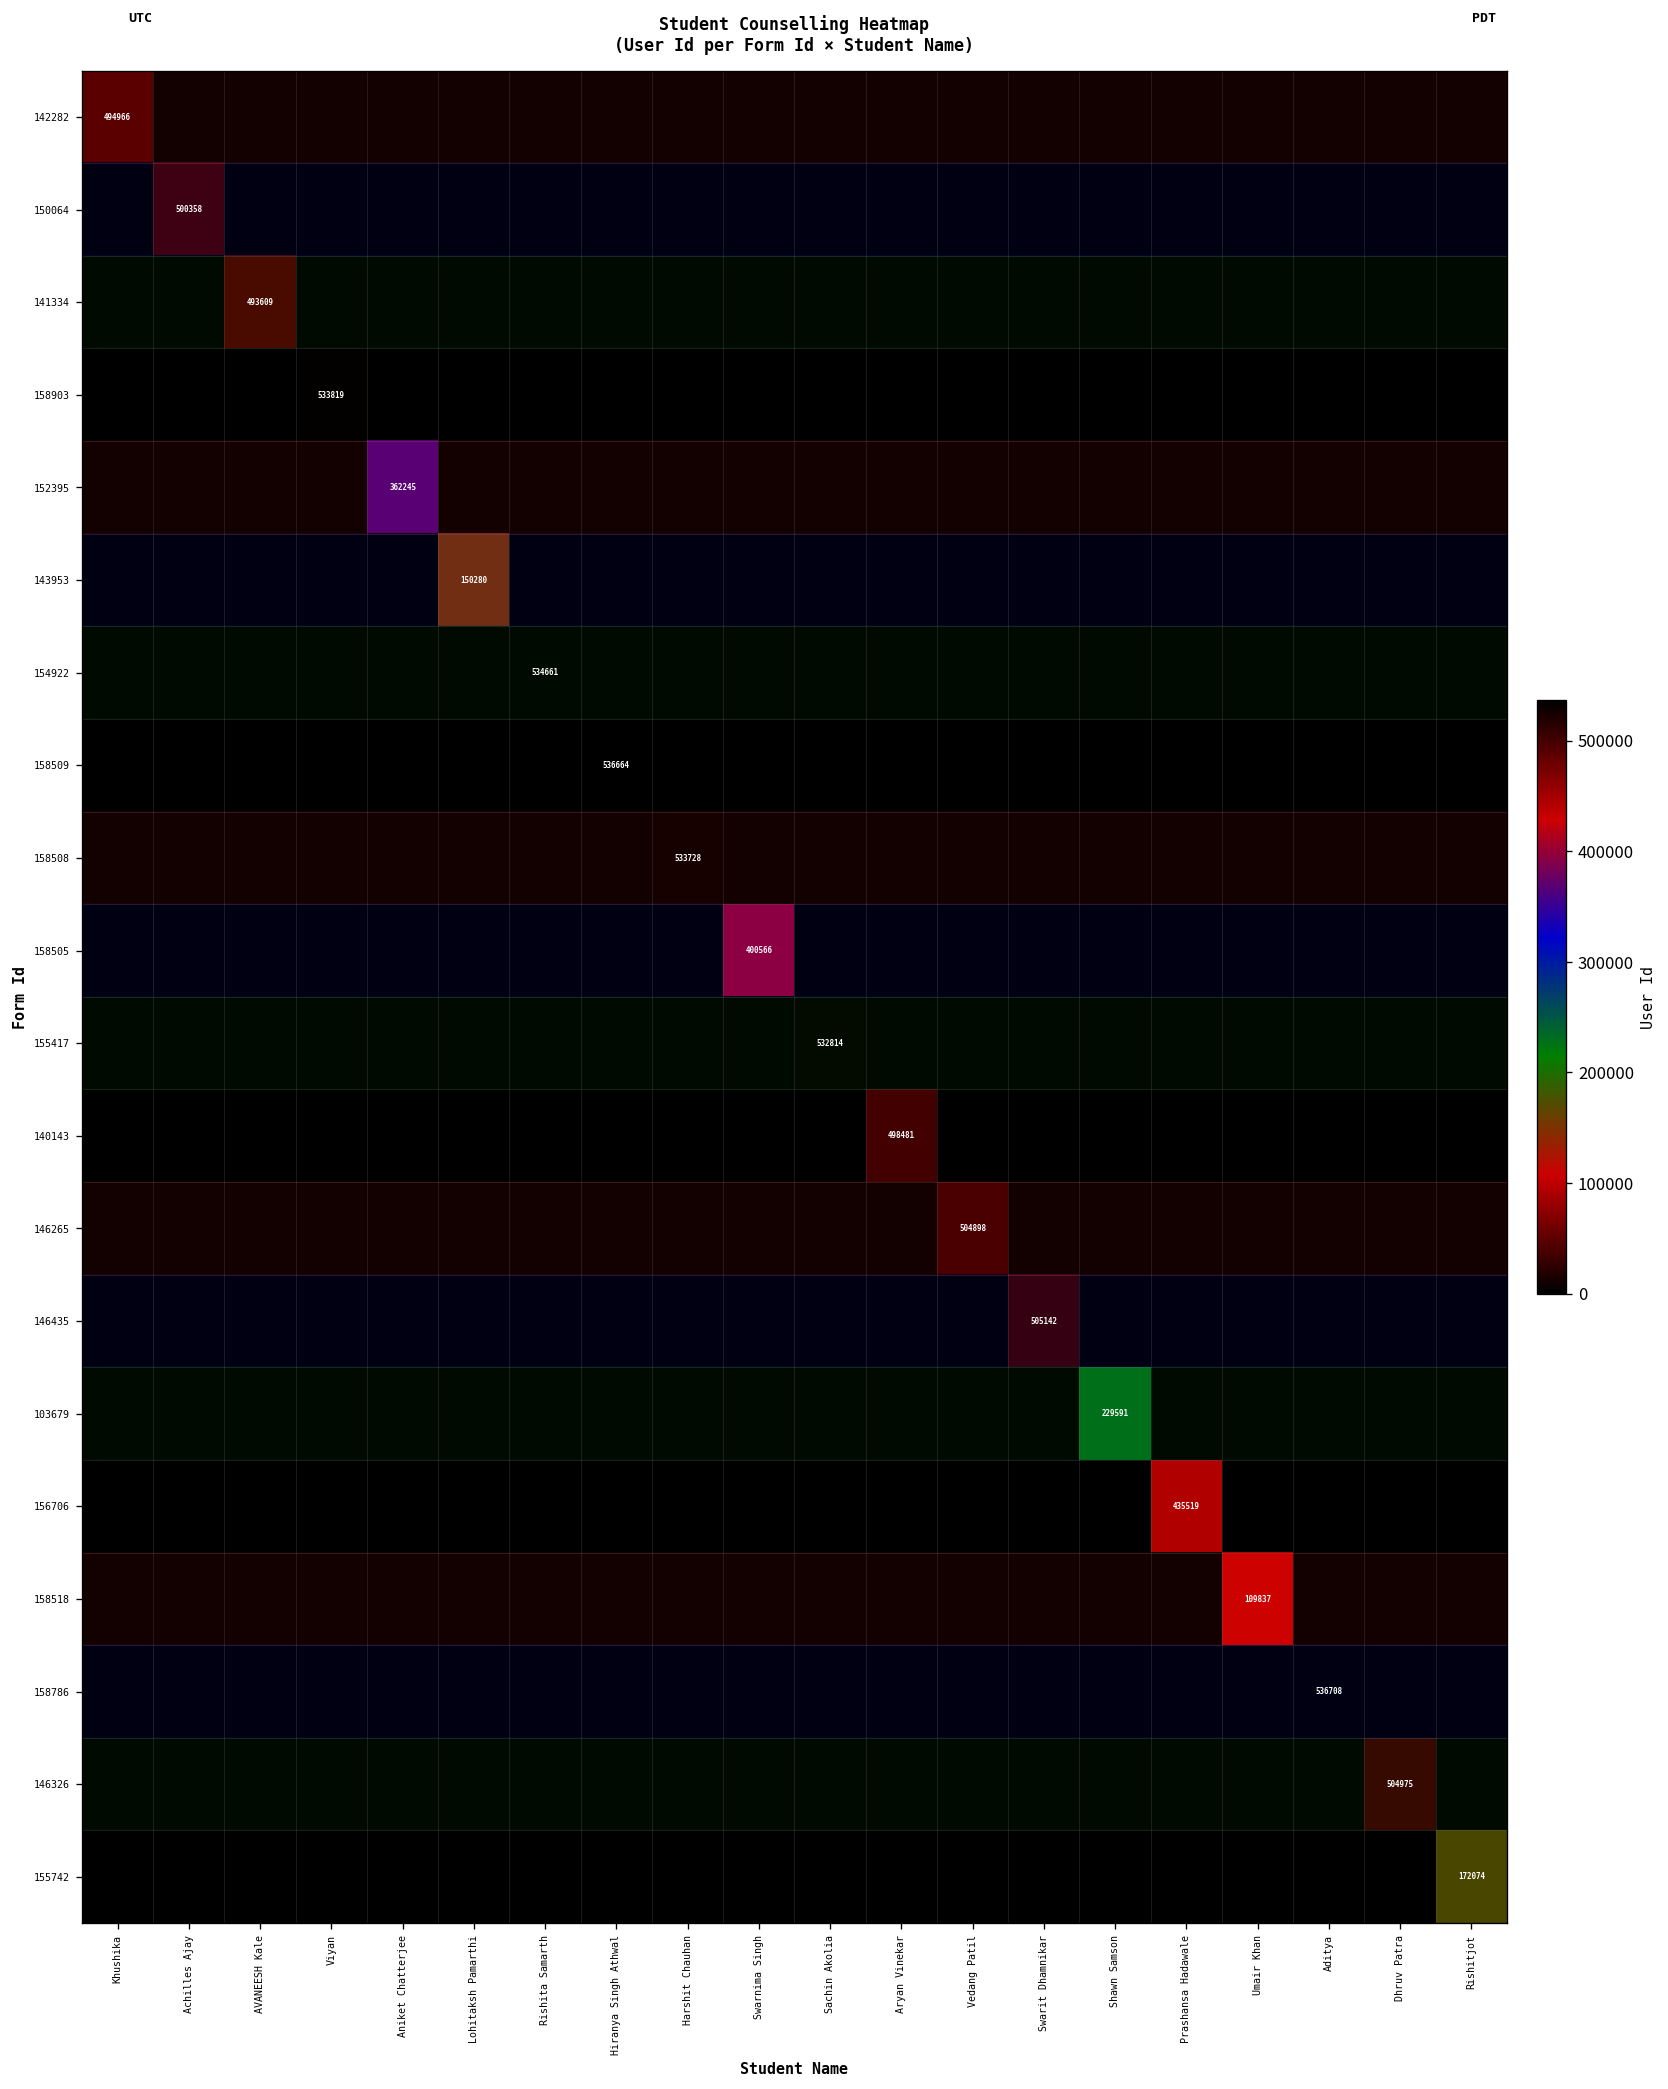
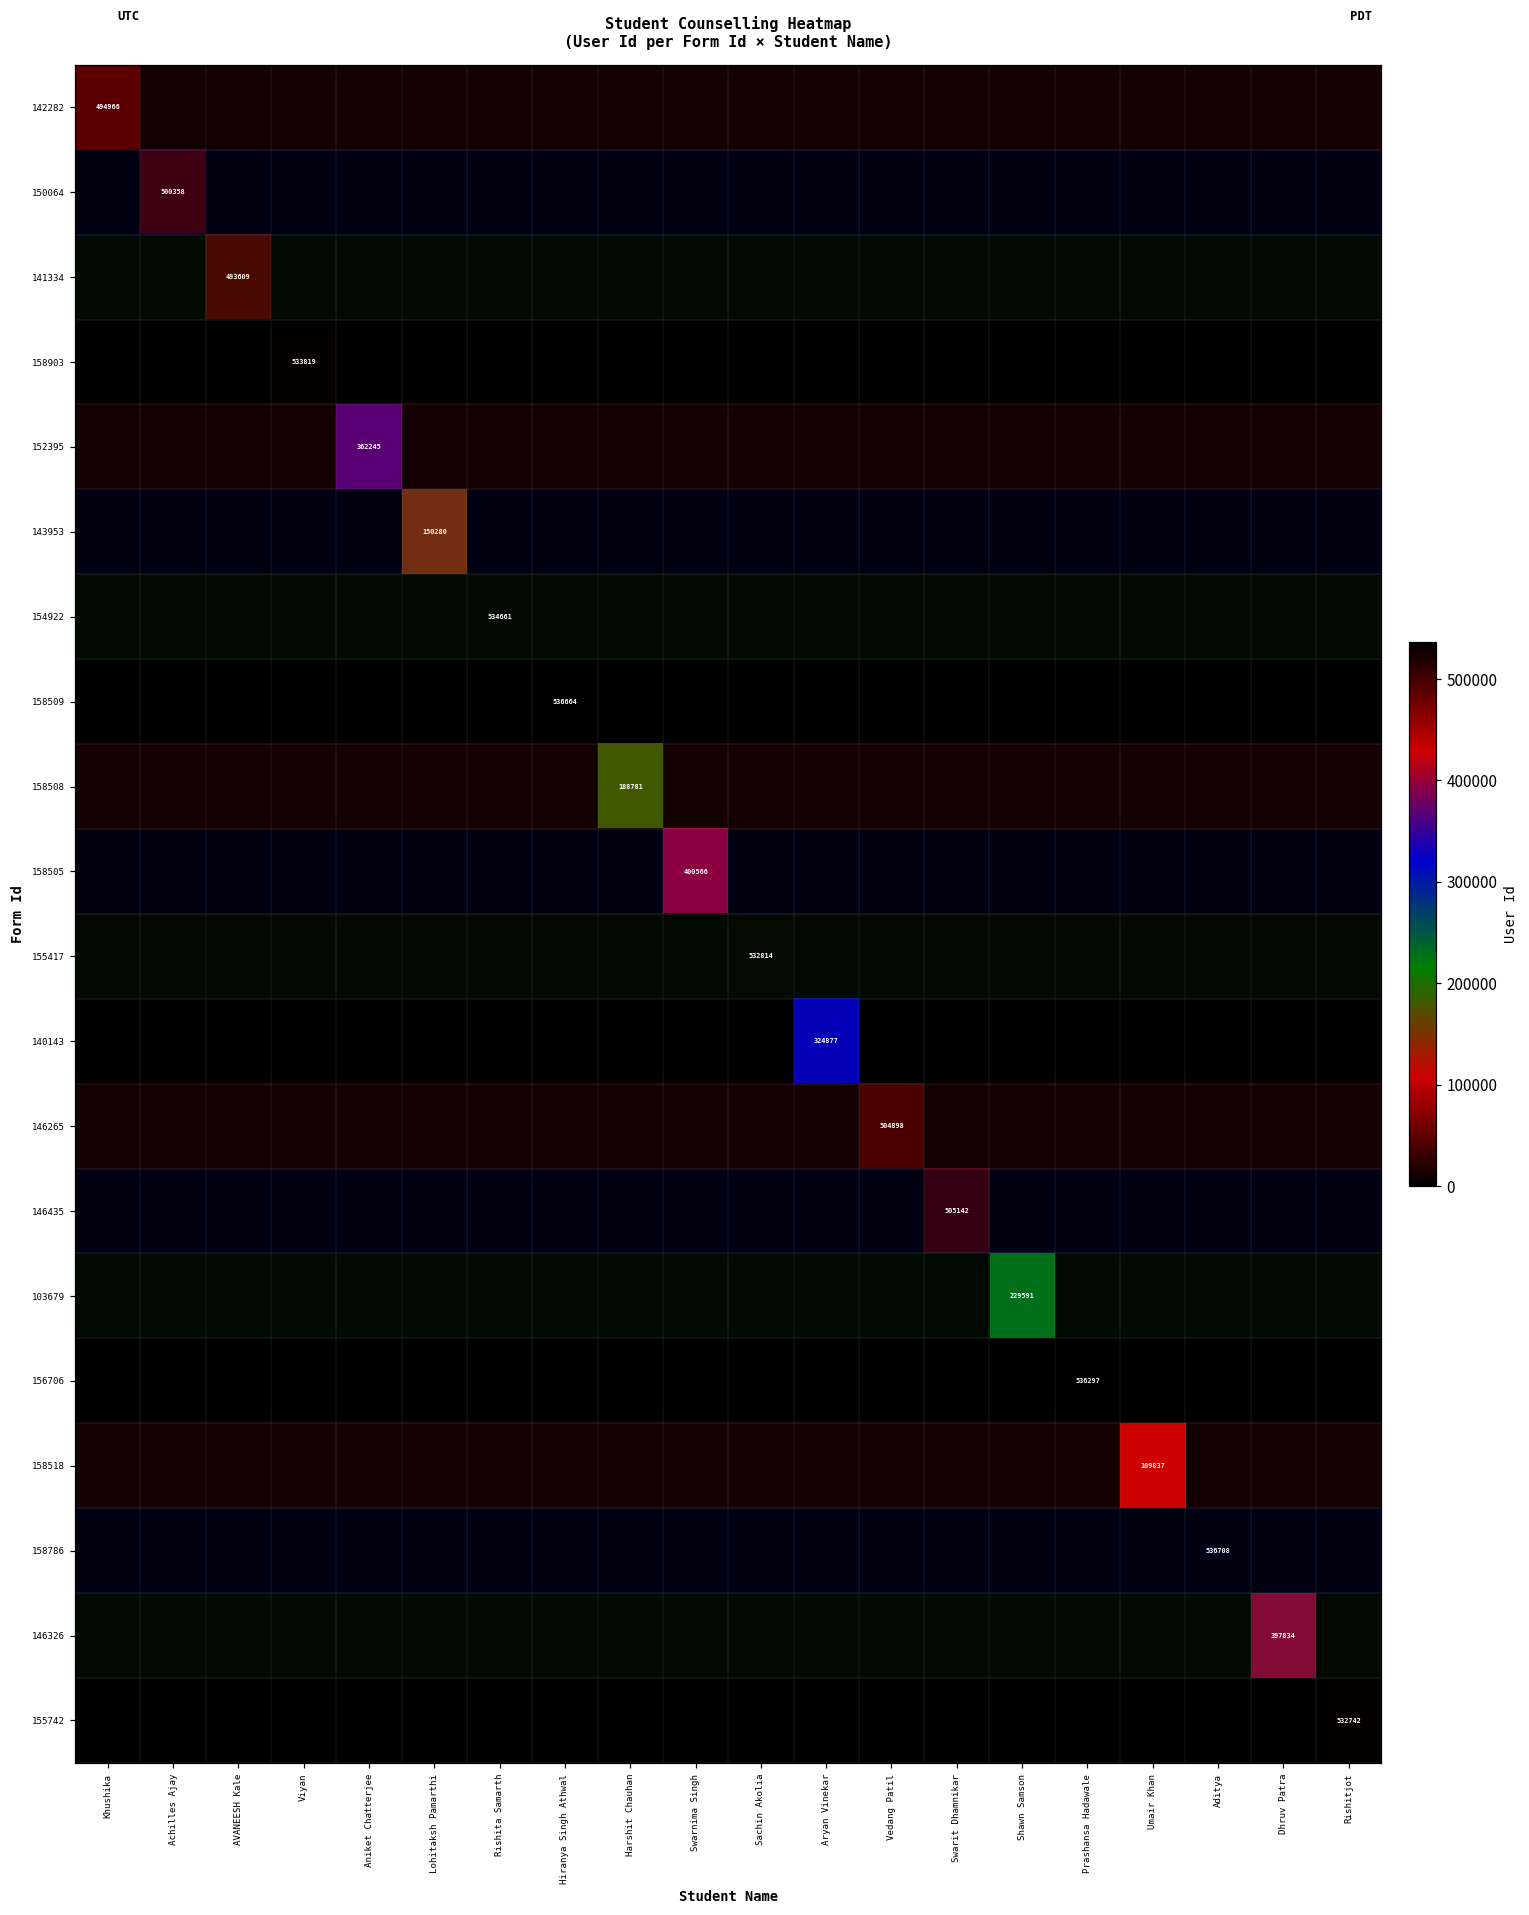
  {
    "142282": {
      "Khushika": 494966
    },
    "150064": {
      "Achilles Ajay": 500358
    },
    "141334": {
      "AVANEESH Kale": 493609
    },
    "158903": {
      "Viyan": 533819
    },
    "152395": {
      "Aniket Chatterjee": 362245
    },
    "143953": {
      "Lohitaksh Pamarthi": 150280
    },
    "154922": {
      "Rishita Samarth": 534661
    },
    "158509": {
      "Hiranya Singh Athwal": 536664
    },
    "158508": {
-     "Harshit Chauhan": 533728
+     "Harshit Chauhan": 188781
    },
    "158505": {
      "Swarnima Singh": 400566
    },
    "155417": {
      "Sachin Akolia": 532814
    },
    "140143": {
-     "Aryan Vinekar": 498481
+     "Aryan Vinekar": 324877
    },
    "146265": {
      "Vedang Patil": 504898
    },
    "146435": {
      "Swarit Dhamnikar": 505142
    },
    "103679": {
      "Shawn Samson": 229591
    },
    "156706": {
-     "Prashansa Hadawale": 435519
+     "Prashansa Hadawale": 536297
    },
    "158518": {
      "Umair Khan": 109837
    },
    "158786": {
      "Aditya": 536708
    },
    "146326": {
-     "Dhruv Patra": 504975
+     "Dhruv Patra": 397834
    },
    "155742": {
-     "Rishitjot": 172074
+     "Rishitjot": 532742
    }
  }
